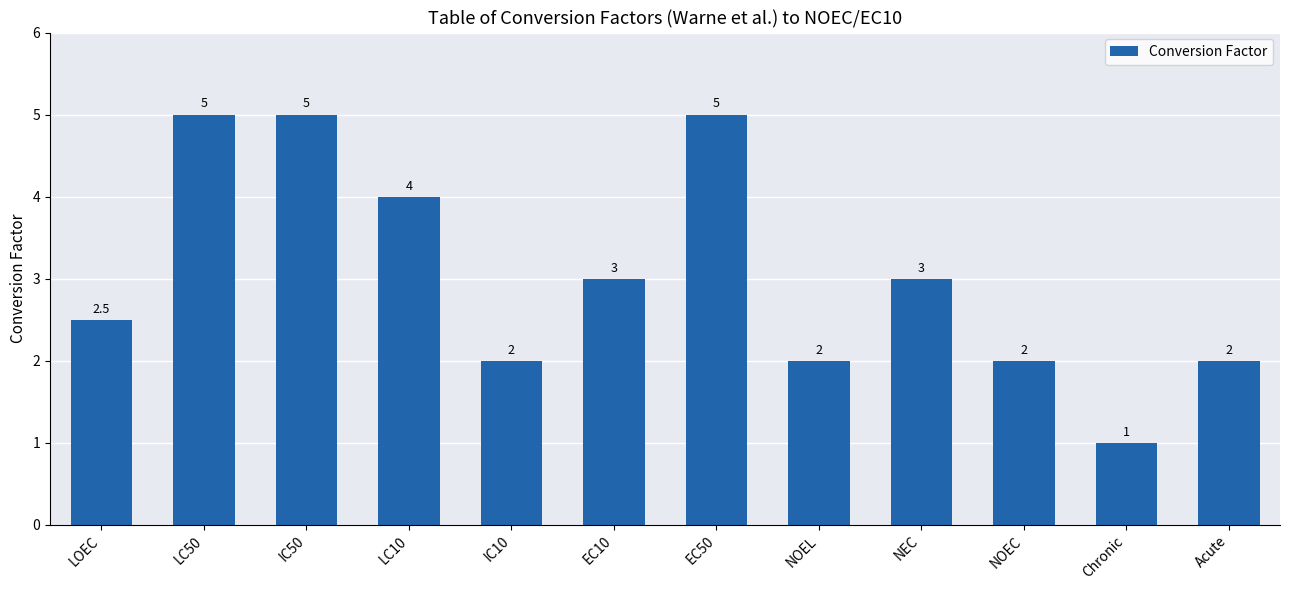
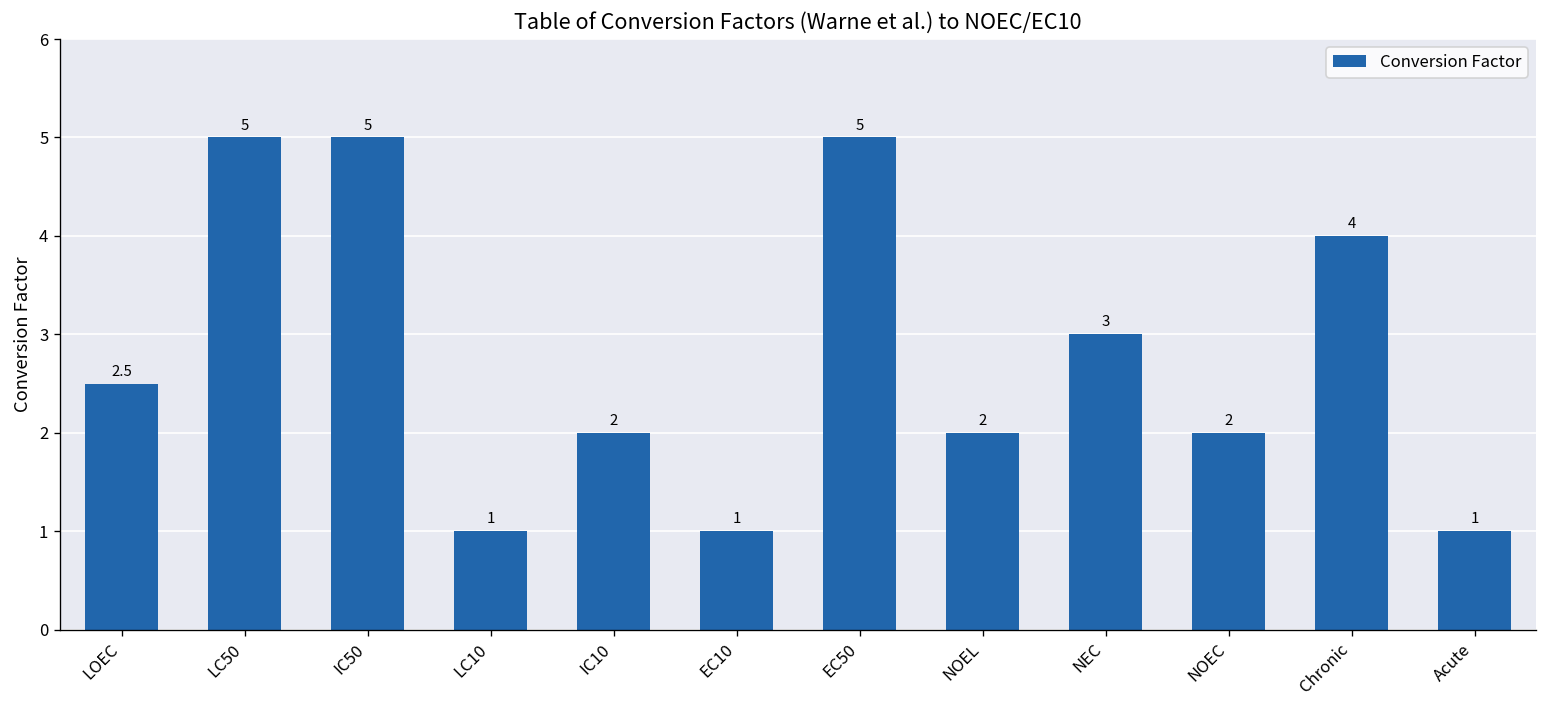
  {
    "LOEC": 2.5,
    "LC50": 5,
    "IC50": 5,
-   "LC10": 4,
+   "LC10": 1,
    "IC10": 2,
-   "EC10": 3,
+   "EC10": 1,
    "EC50": 5,
    "NOEL": 2,
    "NEC": 3,
    "NOEC": 2,
-   "Chronic": 1,
-   "Acute": 2
+   "Chronic": 4,
+   "Acute": 1
  }
